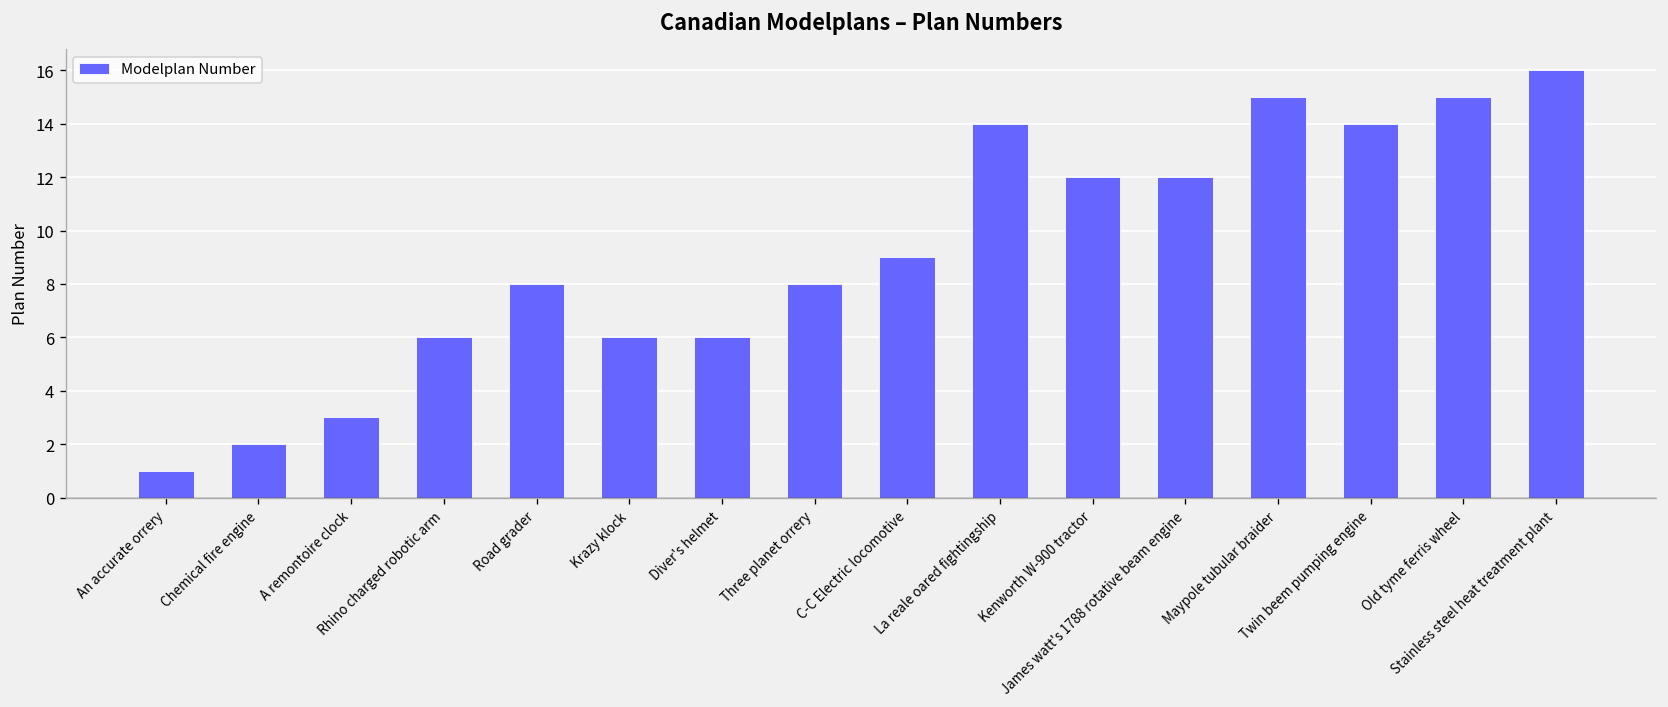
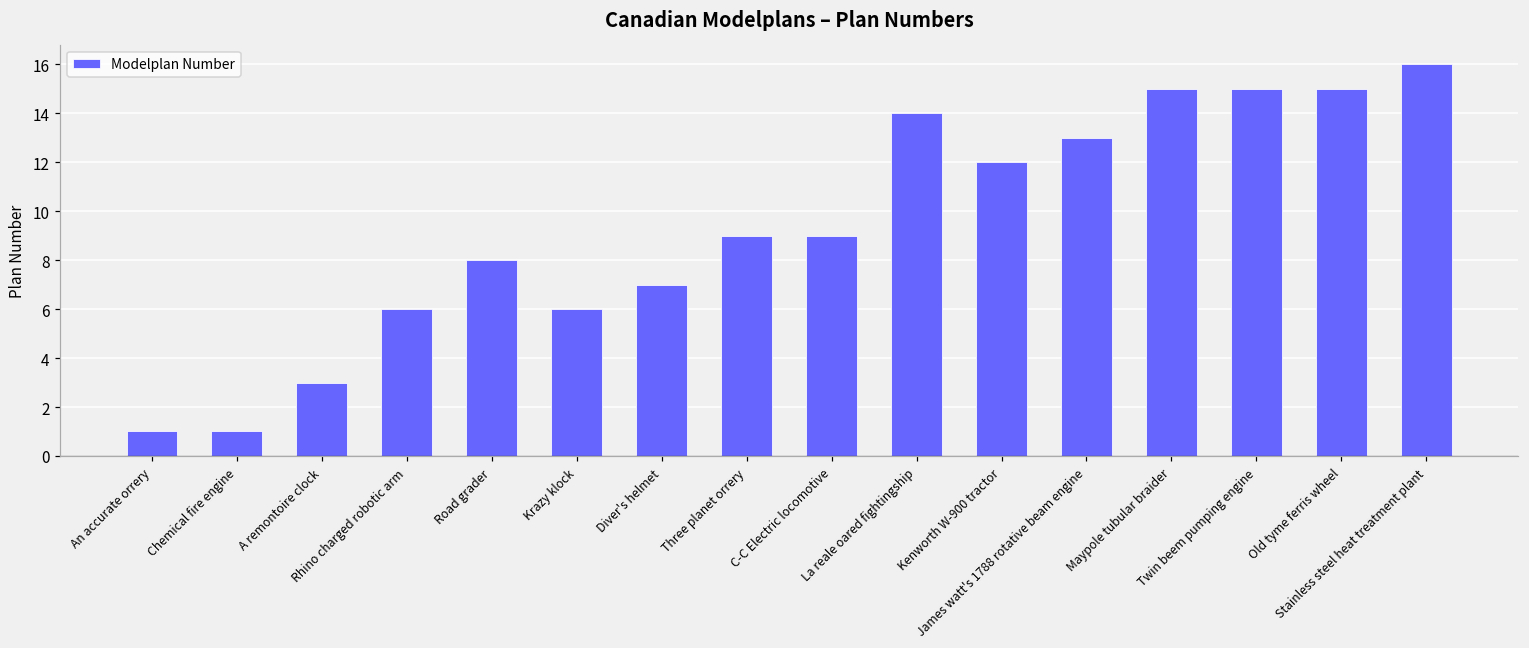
  {
    "An accurate orrery": 1,
-   "Chemical fire engine": 2,
+   "Chemical fire engine": 1,
    "A remontoire clock": 3,
    "Rhino charged robotic arm": 6,
    "Road grader": 8,
    "Krazy klock": 6,
-   "Diver's helmet": 6,
-   "Three planet orrery": 8,
+   "Diver's helmet": 7,
+   "Three planet orrery": 9,
    "C-C Electric locomotive": 9,
    "La reale oared fightingship": 14,
    "Kenworth W-900 tractor": 12,
-   "James watt's 1788 rotative beam engine": 12,
+   "James watt's 1788 rotative beam engine": 13,
    "Maypole tubular braider": 15,
-   "Twin beem pumping engine": 14,
+   "Twin beem pumping engine": 15,
    "Old tyme ferris wheel": 15,
    "Stainless steel heat treatment plant": 16
  }
